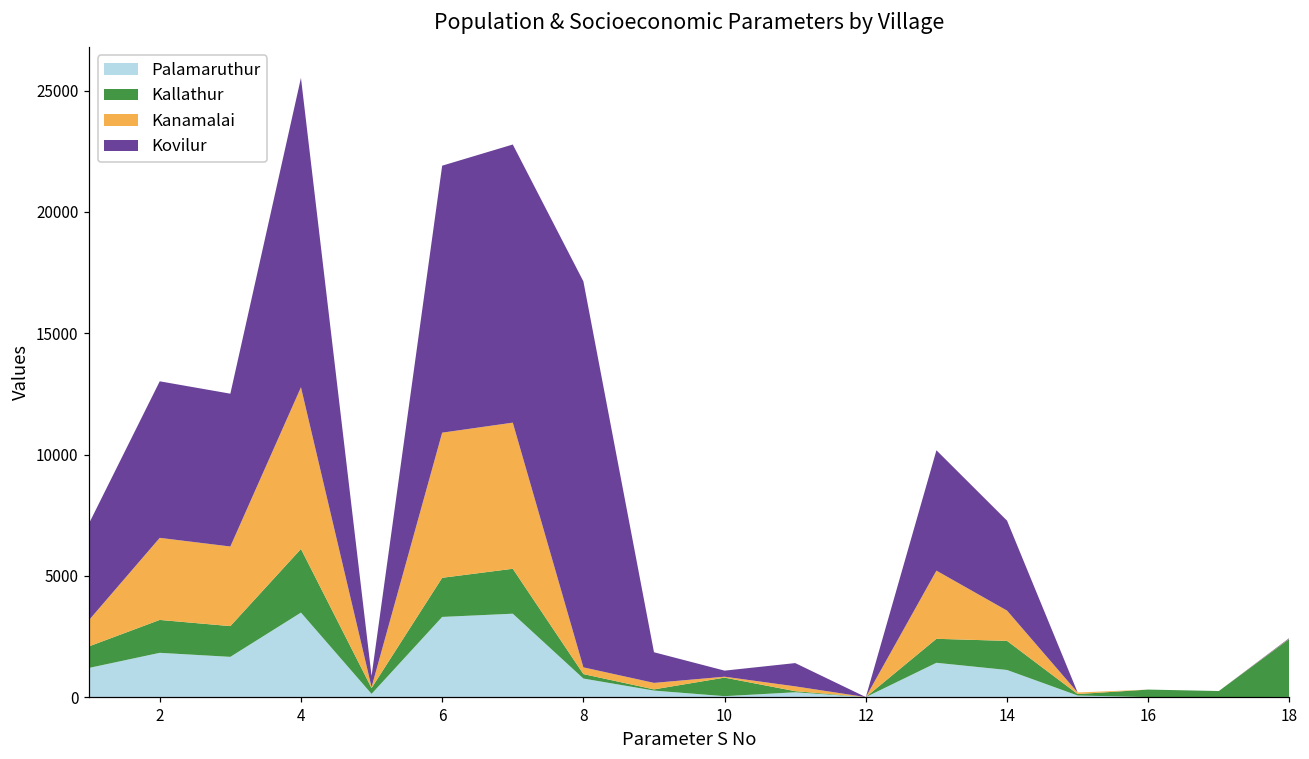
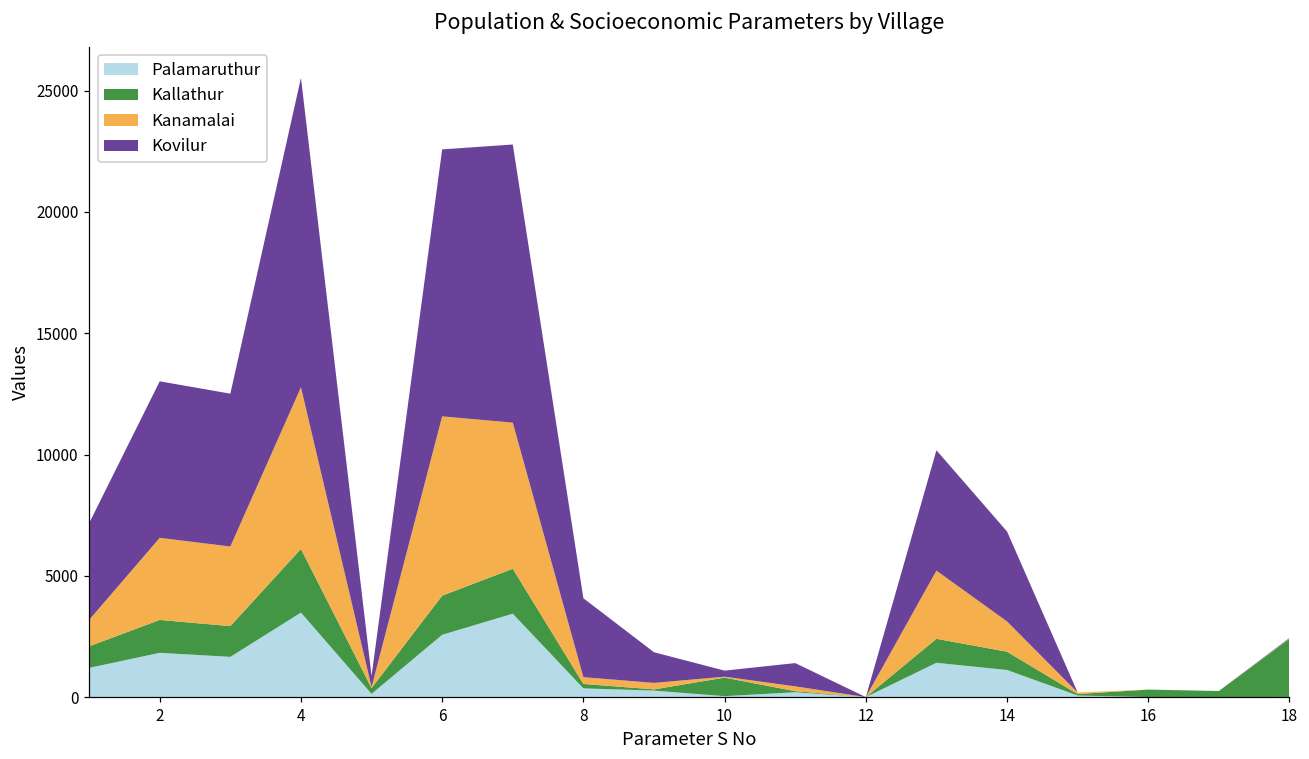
  {
    "Palamaruthur": {
      "2": 1800,
      "4": 3500,
-     "6": 3300,
-     "8": 800,
+     "6": 2600,
+     "8": 400,
      "14": 1100,
      "16": 0
    },
    "Kallathur": {
      "2": 1400,
      "4": 2600,
      "6": 1600,
      "8": 200,
-     "14": 1200
+     "14": 800
    },
    "Kanamalai": {
      "2": 3400,
      "4": 6700,
-     "6": 6000,
+     "6": 7400,
      "8": 300,
      "14": 1200
    },
    "Kovilur": {
      "2": 6500,
      "4": 12800,
      "6": 11000,
-     "8": 15900,
+     "8": 3300,
      "10": 300,
      "14": 3700
    }
  }
